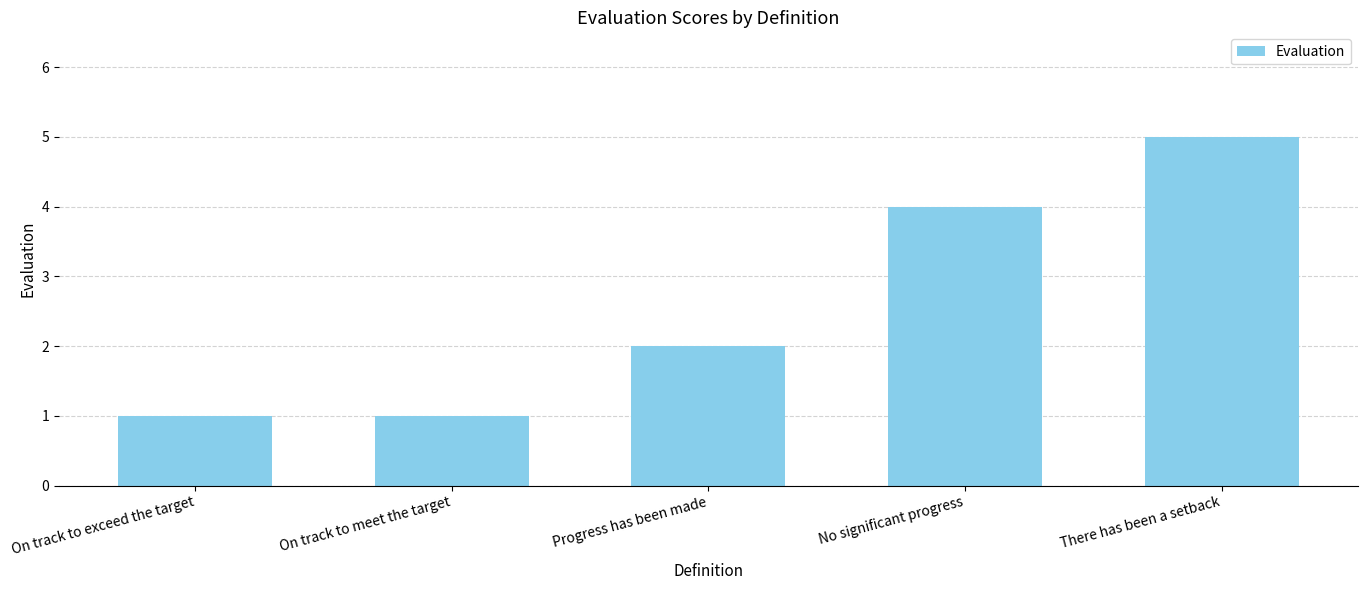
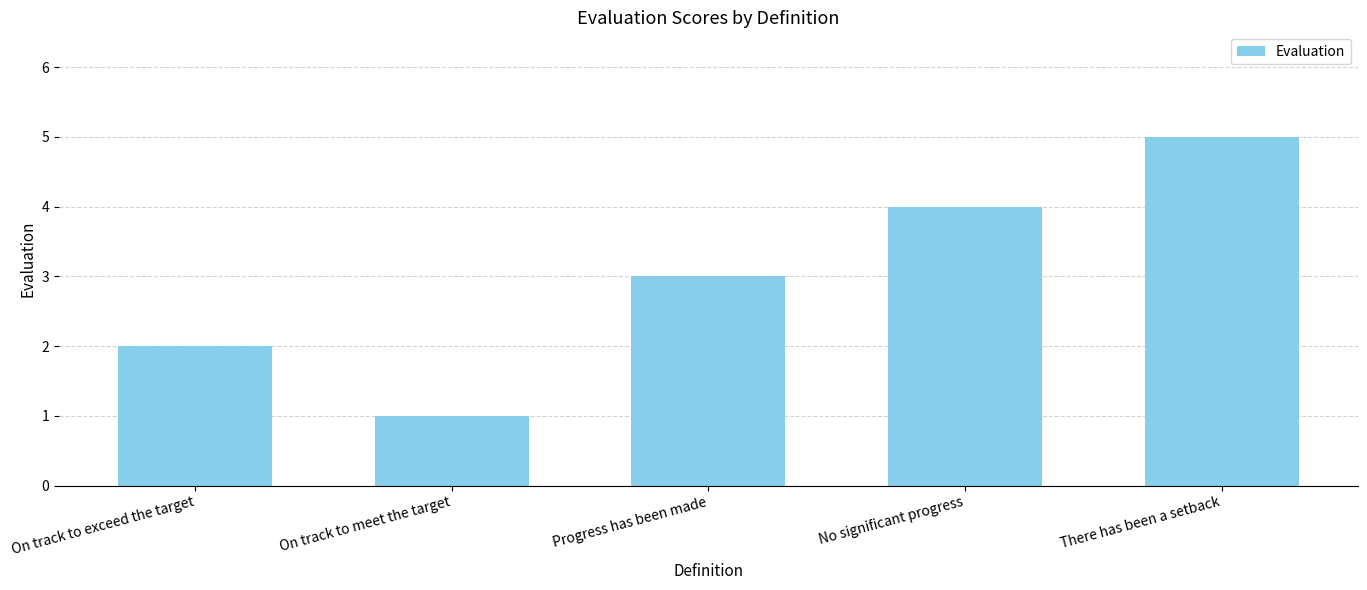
  {
-   "On track to exceed the target": 1,
+   "On track to exceed the target": 2,
    "On track to meet the target": 1,
-   "Progress has been made": 2,
+   "Progress has been made": 3,
    "No significant progress": 4,
    "There has been a setback": 5
  }
